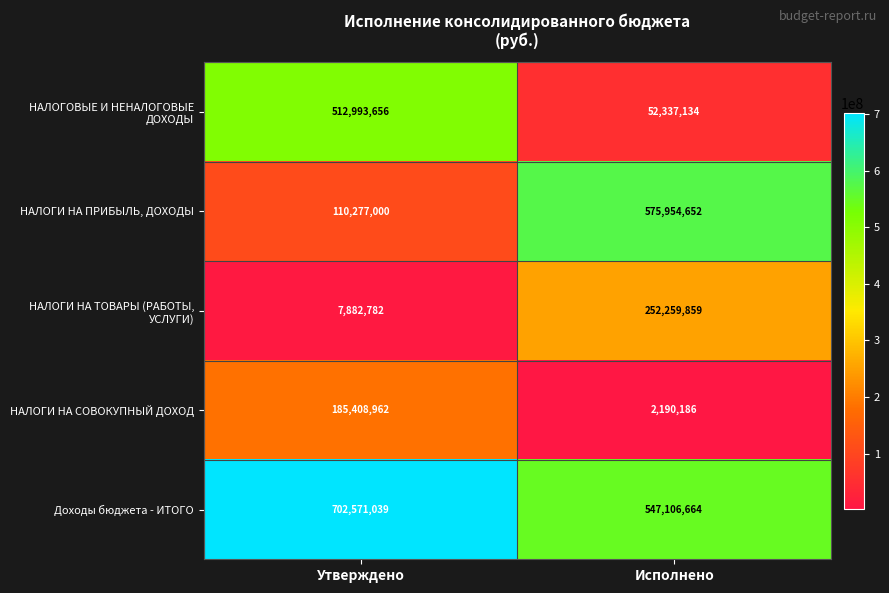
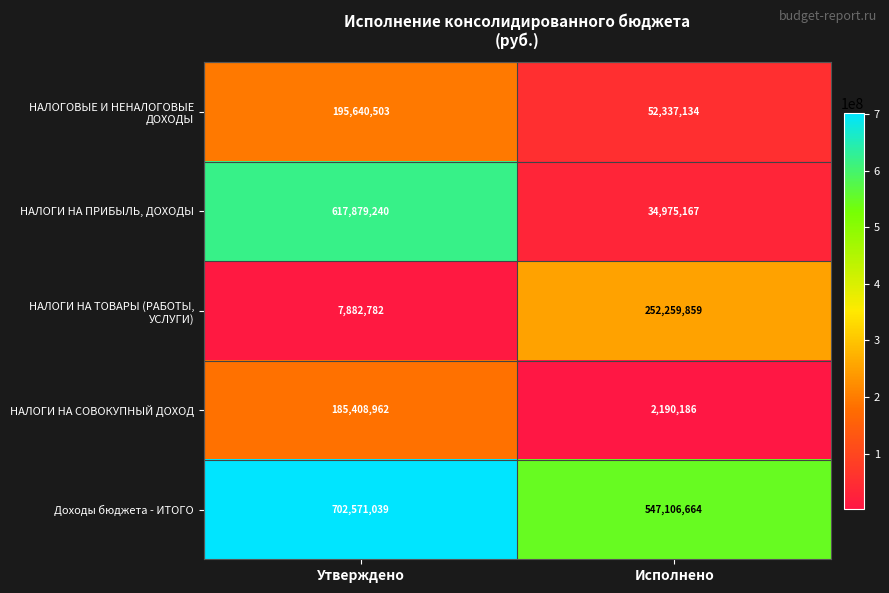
  {
    "НАЛОГОВЫЕ И НЕНАЛОГОВЫЕ ДОХОДЫ": {
-     "Утверждено": "512,993,656",
+     "Утверждено": "195,640,503",
      "Исполнено": "52,337,134"
    },
    "НАЛОГИ НА ПРИБЫЛЬ, ДОХОДЫ": {
-     "Утверждено": "110,277,000",
-     "Исполнено": "575,954,652"
+     "Утверждено": "617,879,240",
+     "Исполнено": "34,975,167"
    },
    "НАЛОГИ НА ТОВАРЫ (РАБОТЫ, УСЛУГИ)": {
      "Утверждено": "7,882,782",
      "Исполнено": "252,259,859"
    },
    "НАЛОГИ НА СОВОКУПНЫЙ ДОХОД": {
      "Утверждено": "185,408,962",
      "Исполнено": "2,190,186"
    },
    "Доходы бюджета - ИТОГО": {
      "Утверждено": "702,571,039",
      "Исполнено": "547,106,664"
    }
  }
